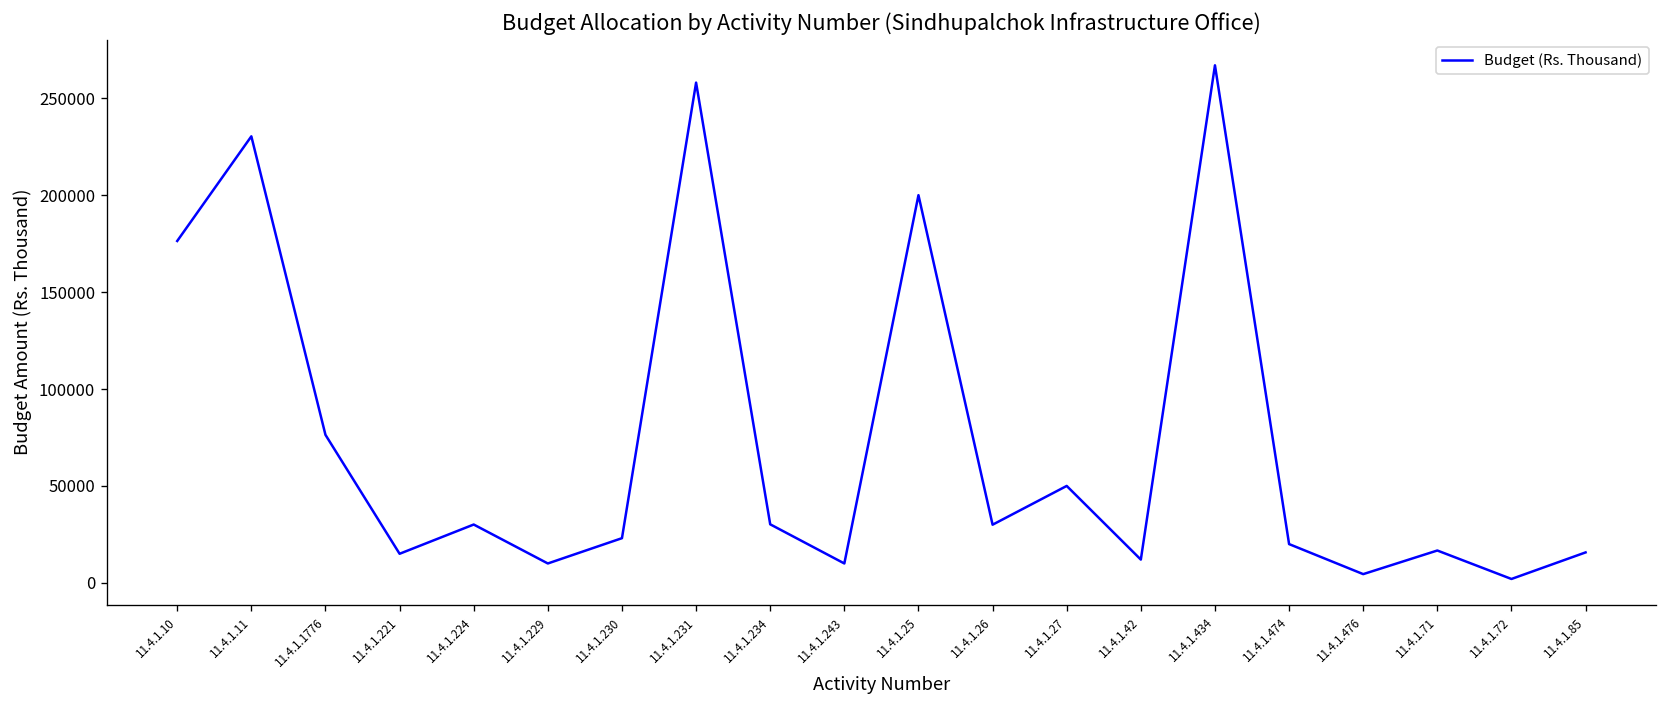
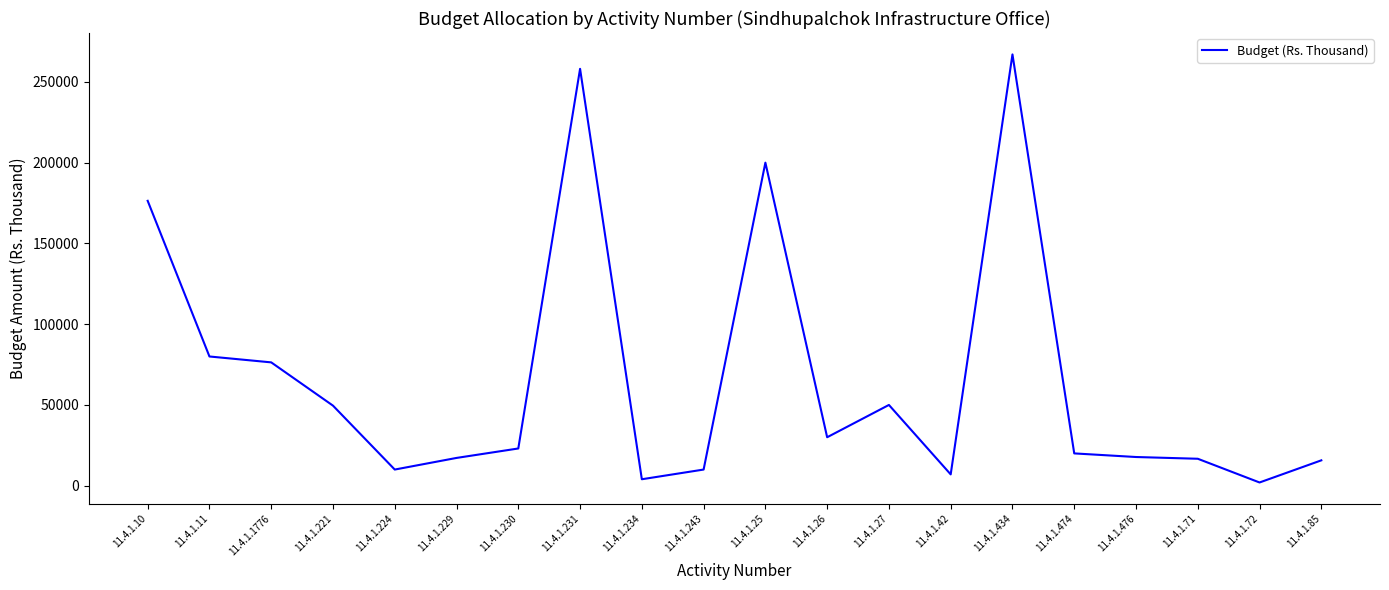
  {
    "11.4.1.10": 176000,
-   "11.4.1.11": 230000,
+   "11.4.1.11": 80000,
    "11.4.1.1776": 76000,
-   "11.4.1.221": 15000,
-   "11.4.1.224": 30000,
-   "11.4.1.229": 10000,
+   "11.4.1.221": 50000,
+   "11.4.1.224": 10000,
+   "11.4.1.229": 17000,
    "11.4.1.230": 23000,
    "11.4.1.231": 258000,
-   "11.4.1.234": 30000,
+   "11.4.1.234": 4000,
    "11.4.1.243": 10000,
    "11.4.1.25": 200000,
    "11.4.1.26": 30000,
    "11.4.1.27": 50000,
-   "11.4.1.42": 12000,
+   "11.4.1.42": 7000,
    "11.4.1.434": 267000,
    "11.4.1.474": 20000,
-   "11.4.1.476": 5000,
+   "11.4.1.476": 18000,
    "11.4.1.71": 17000,
    "11.4.1.72": 2000,
    "11.4.1.85": 16000
  }
